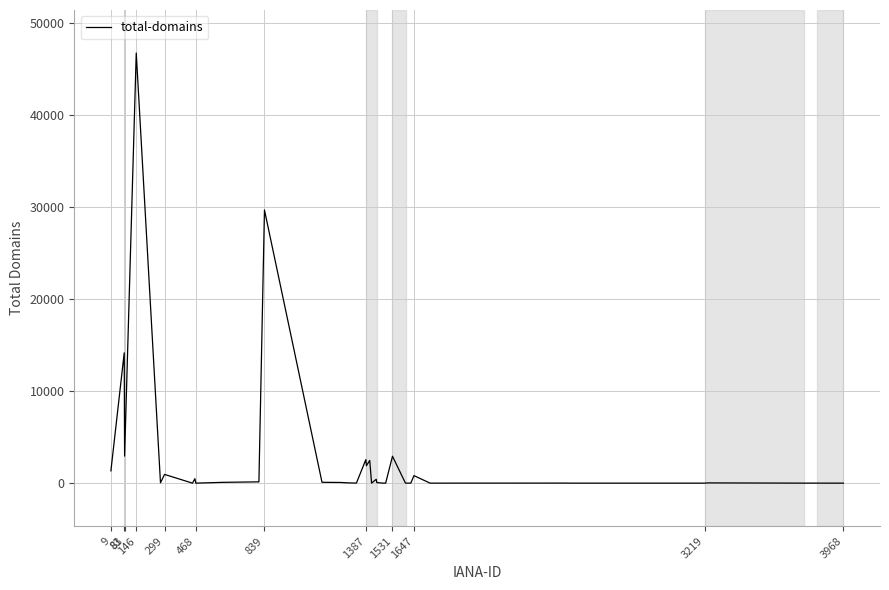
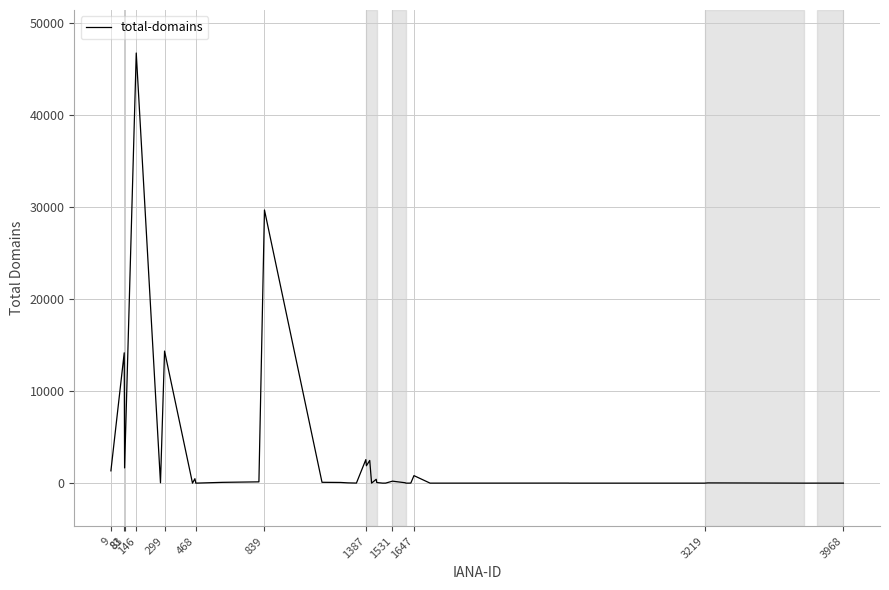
  {
    "9": 1000,
    "81": 14000,
-   "83": 3000,
+   "83": 2000,
    "146": 47000,
-   "299": 1000,
+   "299": 14000,
    "468": 0,
    "839": 30000,
    "1387": 3000,
-   "1531": 3000,
+   "1531": 0,
    "1647": 1000,
    "3219": 0,
    "3968": 0
  }
